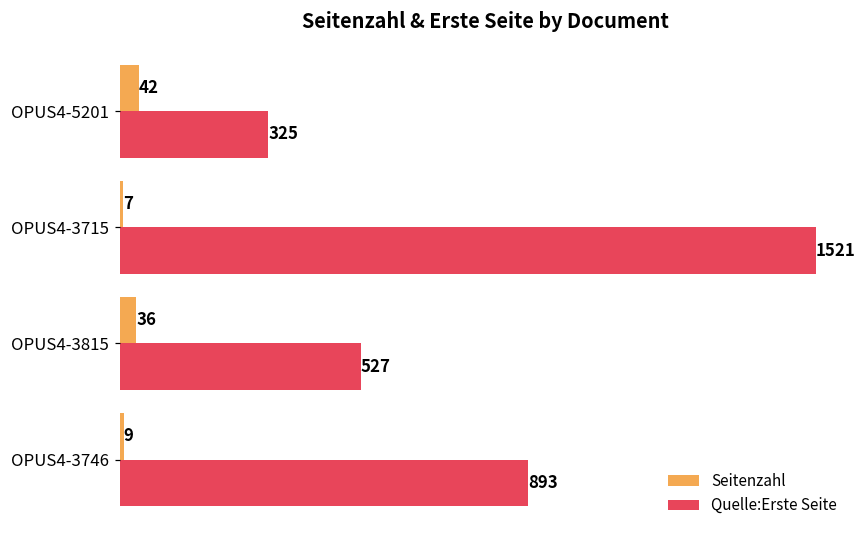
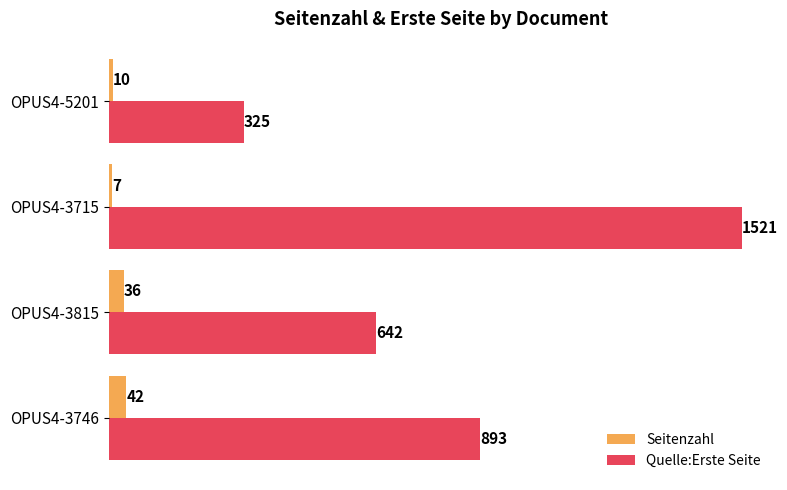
  {
    "Seitenzahl": {
-     "OPUS4-5201": 42,
+     "OPUS4-5201": 10,
      "OPUS4-3715": 7,
      "OPUS4-3815": 36,
-     "OPUS4-3746": 9
+     "OPUS4-3746": 42
    },
    "Quelle:Erste Seite": {
      "OPUS4-5201": 325,
      "OPUS4-3715": 1521,
-     "OPUS4-3815": 527,
+     "OPUS4-3815": 642,
      "OPUS4-3746": 893
    }
  }
